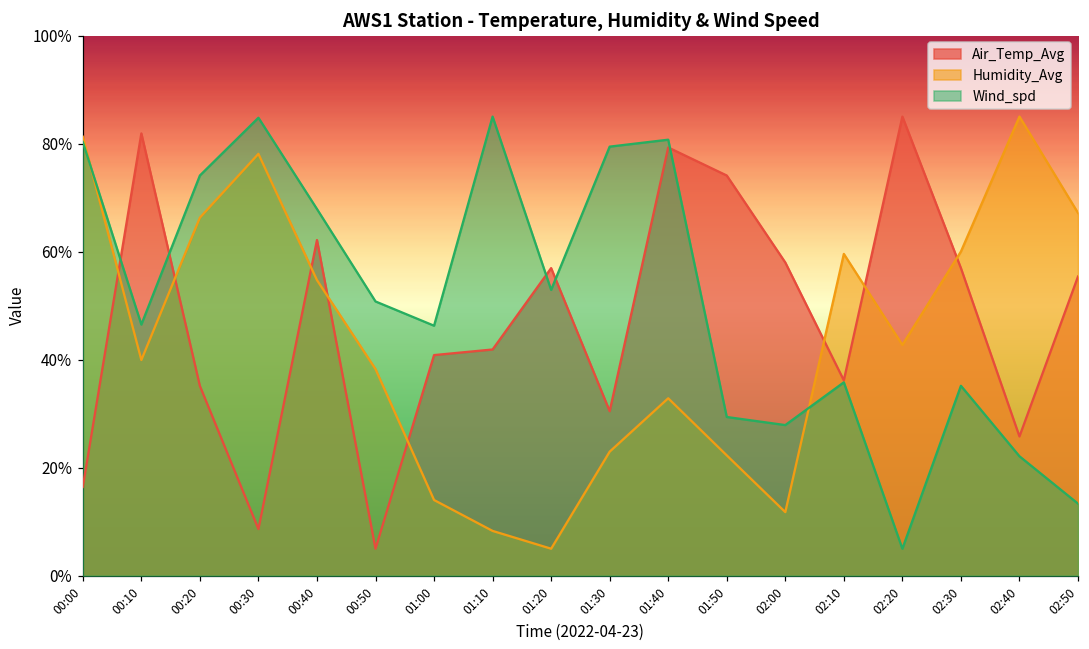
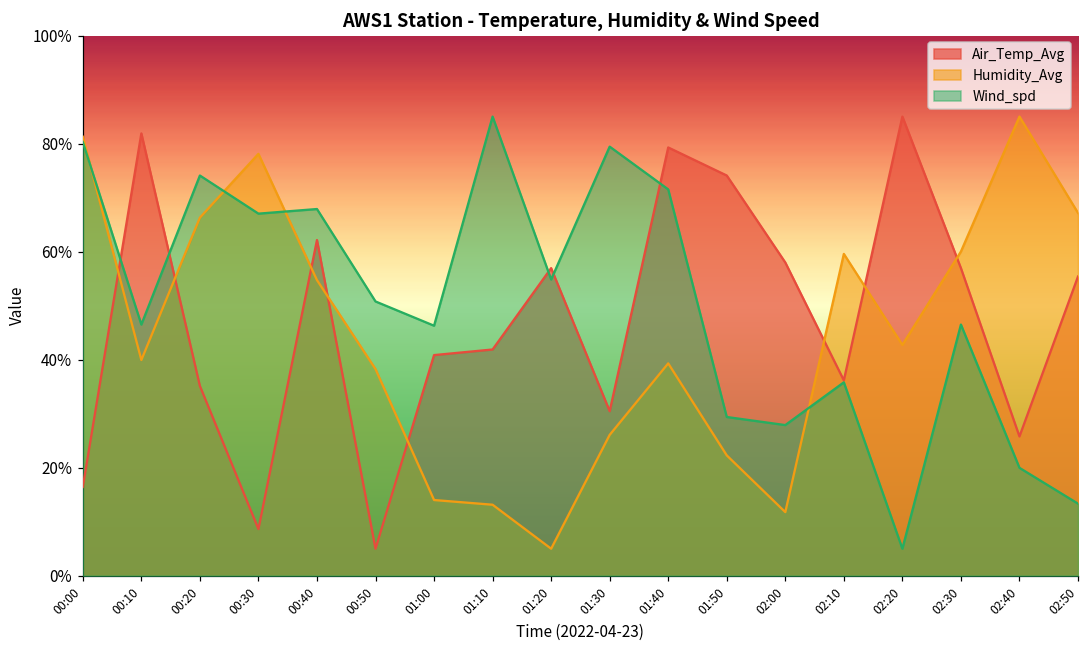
  {
    "Air_Temp_Avg": {
      "00:00": "16%",
      "00:10": "82%",
      "00:20": "35%",
      "00:30": "9%",
      "00:40": "62%",
      "00:50": "5%",
      "01:00": "41%",
      "01:10": "42%",
      "01:20": "57%",
      "01:30": "30%",
      "01:40": "79%",
      "01:50": "74%",
      "02:00": "58%",
      "02:20": "85%",
      "02:30": "57%",
      "02:40": "26%",
      "02:50": "55%"
    },
    "Humidity_Avg": {
      "00:00": "81%",
      "00:10": "40%",
      "00:20": "66%",
      "00:30": "78%",
      "00:40": "55%",
      "00:50": "38%",
      "01:00": "14%",
-     "01:10": "8%",
+     "01:10": "13%",
      "01:20": "5%",
-     "01:30": "23%",
-     "01:40": "33%",
+     "01:30": "26%",
+     "01:40": "39%",
      "01:50": "22%",
      "02:00": "12%",
      "02:10": "60%",
      "02:20": "43%",
      "02:30": "60%",
      "02:40": "85%",
      "02:50": "67%"
    },
    "Wind_spd": {
      "00:00": "80%",
      "00:10": "46%",
      "00:20": "74%",
-     "00:30": "85%",
+     "00:30": "67%",
      "00:40": "68%",
      "00:50": "51%",
      "01:00": "46%",
      "01:10": "85%",
-     "01:20": "53%",
+     "01:20": "55%",
      "01:30": "79%",
-     "01:40": "81%",
+     "01:40": "72%",
      "01:50": "29%",
      "02:00": "28%",
      "02:20": "5%",
-     "02:30": "35%",
-     "02:40": "22%",
+     "02:30": "46%",
+     "02:40": "20%",
      "02:50": "13%"
    }
  }
